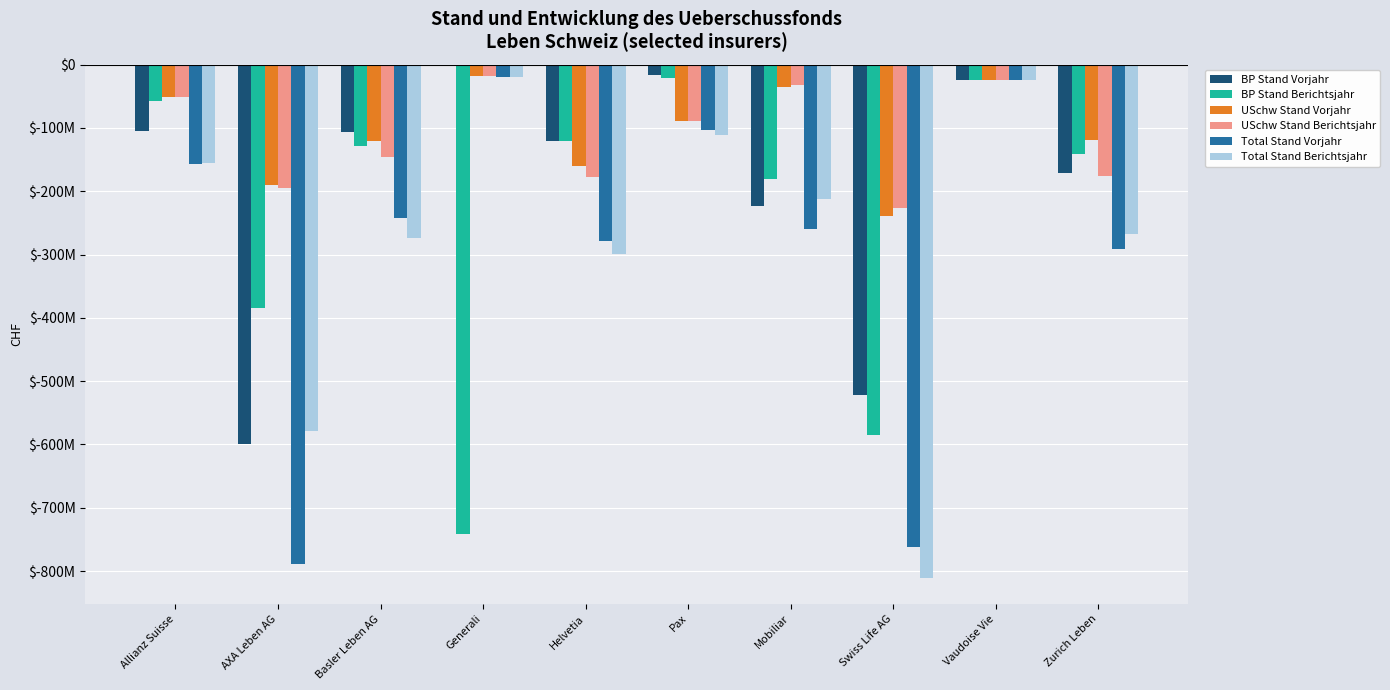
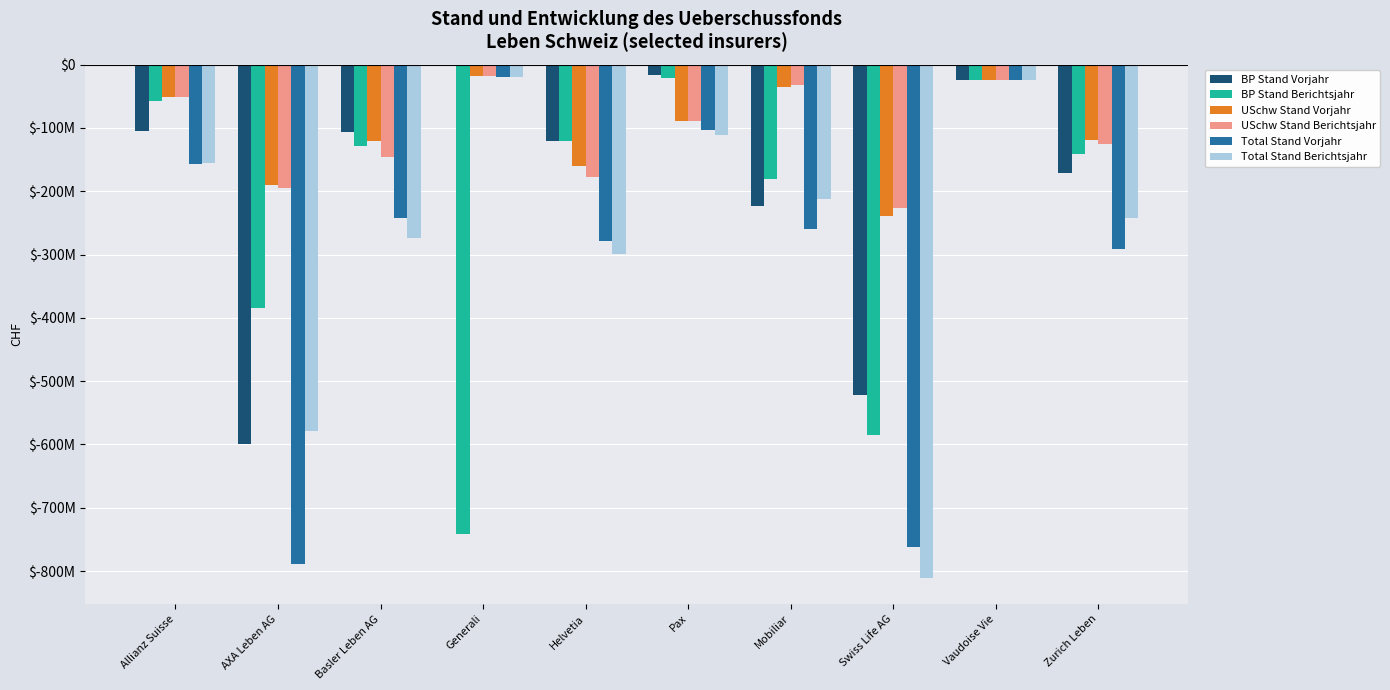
  {
    "BP Stand Berichtsjahr": {
      "Allianz Suisse": "$-60000000",
      "AXA Leben AG": "$-380000000",
      "Basler Leben AG": "$-130000000",
      "Generali": "$-740000000",
      "Helvetia": "$-120000000",
      "Pax": "$-20000000",
      "Mobiliar": "$-180000000",
      "Swiss Life AG": "$-590000000",
      "Vaudoise Vie": "$-20000000",
      "Zurich Leben": "$-140000000"
    },
    "USchw Stand Vorjahr": {
      "Allianz Suisse": "$-50000000",
      "AXA Leben AG": "$-190000000",
      "Basler Leben AG": "$-120000000",
      "Generali": "$-20000000",
      "Helvetia": "$-160000000",
      "Pax": "$-90000000",
      "Mobiliar": "$-40000000",
      "Swiss Life AG": "$-240000000",
      "Vaudoise Vie": "$-20000000",
      "Zurich Leben": "$-120000000"
    },
    "USchw Stand Berichtsjahr": {
      "Allianz Suisse": "$-50000000",
      "AXA Leben AG": "$-190000000",
      "Basler Leben AG": "$-150000000",
      "Generali": "$-20000000",
      "Helvetia": "$-180000000",
      "Pax": "$-90000000",
      "Mobiliar": "$-30000000",
      "Swiss Life AG": "$-230000000",
      "Vaudoise Vie": "$-20000000",
-     "Zurich Leben": "$-180000000"
+     "Zurich Leben": "$-130000000"
    },
    "Total Stand Berichtsjahr": {
      "Allianz Suisse": "$-160000000",
      "AXA Leben AG": "$-580000000",
      "Basler Leben AG": "$-270000000",
      "Generali": "$-20000000",
      "Helvetia": "$-300000000",
      "Pax": "$-110000000",
      "Mobiliar": "$-210000000",
      "Swiss Life AG": "$-810000000",
      "Vaudoise Vie": "$-20000000",
-     "Zurich Leben": "$-270000000"
+     "Zurich Leben": "$-240000000"
    }
  }
